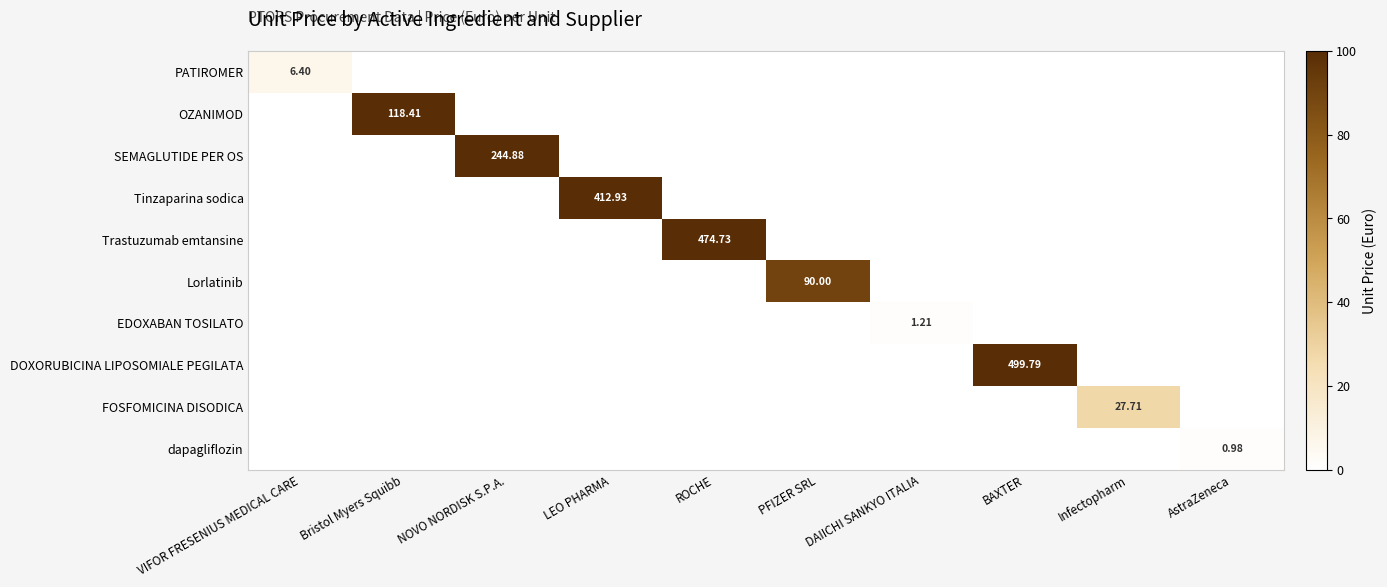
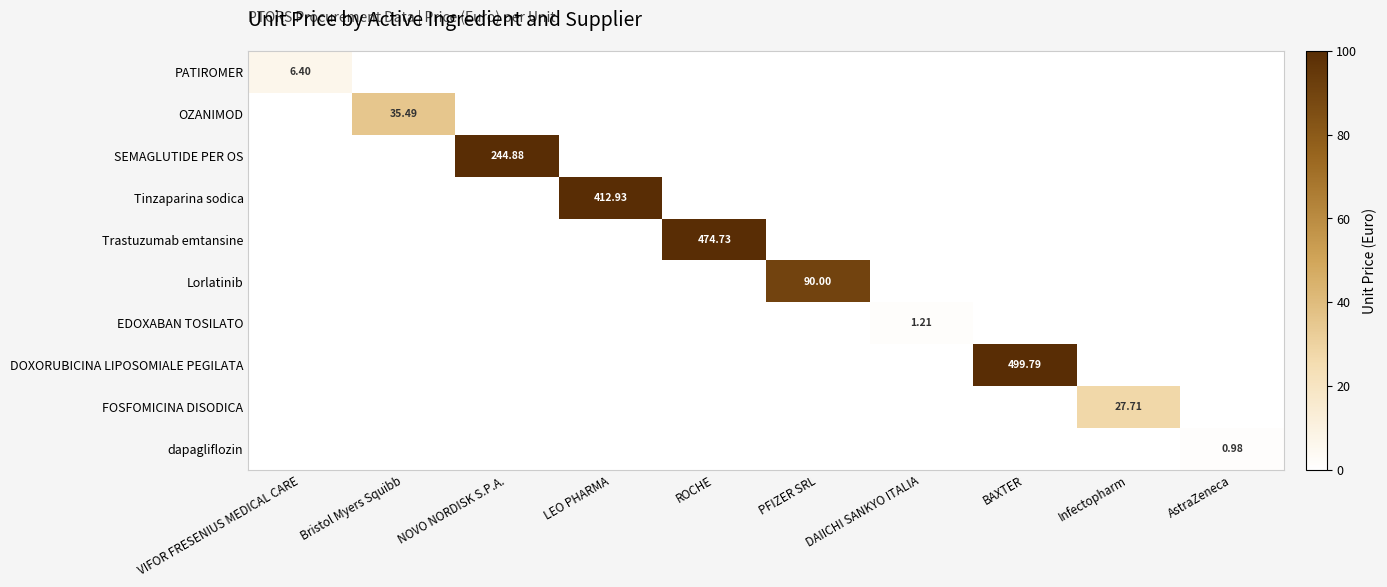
  {
    "PATIROMER": {
      "VIFOR FRESENIUS MEDICAL CARE": 6.40
    },
    "OZANIMOD": {
-     "Bristol Myers Squibb": 118.41
+     "Bristol Myers Squibb": 35.49
    },
    "SEMAGLUTIDE PER OS": {
      "NOVO NORDISK S.P.A.": 244.88
    },
    "Tinzaparina sodica": {
      "LEO PHARMA": 412.93
    },
    "Trastuzumab emtansine": {
      "ROCHE": 474.73
    },
    "Lorlatinib": {
      "PFIZER SRL": 90.00
    },
    "EDOXABAN TOSILATO": {
      "DAIICHI SANKYO ITALIA": 1.21
    },
    "DOXORUBICINA LIPOSOMIALE PEGILATA": {
      "BAXTER": 499.79
    },
    "FOSFOMICINA DISODICA": {
      "Infectopharm": 27.71
    },
    "dapagliflozin": {
      "AstraZeneca": 0.98
    }
  }
